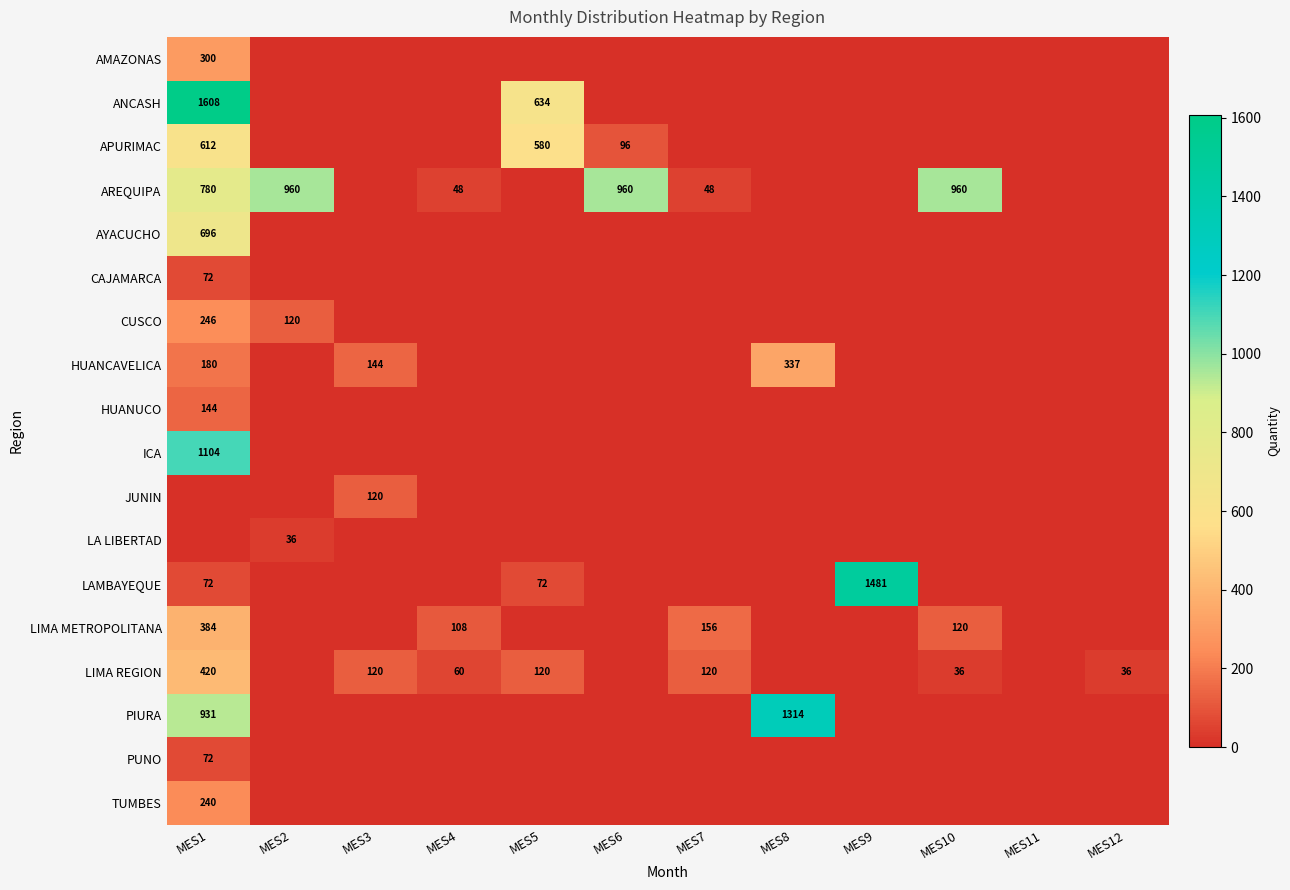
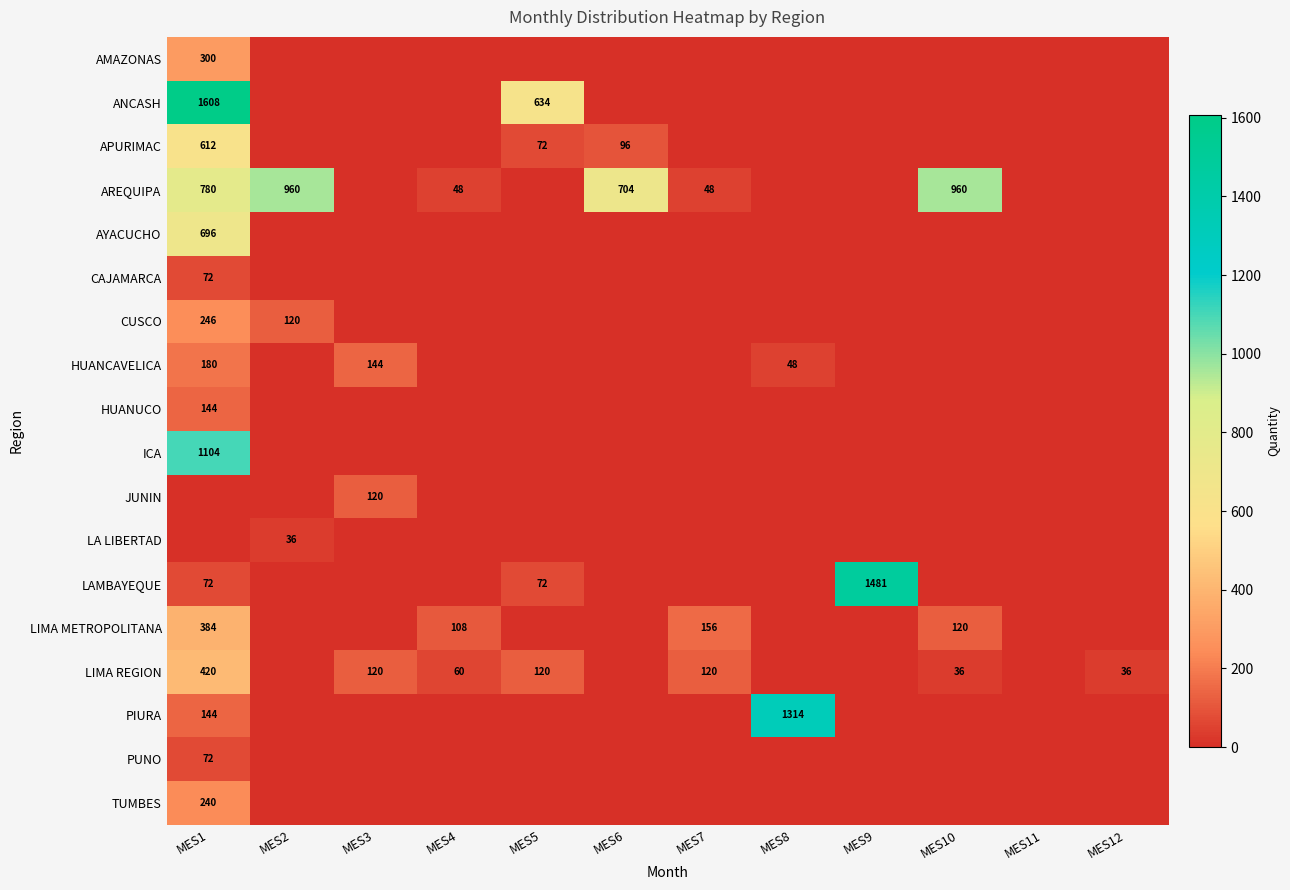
  {
    "AMAZONAS": {
      "MES1": 300
    },
    "ANCASH": {
      "MES1": 1608,
      "MES5": 634
    },
    "APURIMAC": {
      "MES1": 612,
-     "MES5": 580,
+     "MES5": 72,
      "MES6": 96
    },
    "AREQUIPA": {
      "MES1": 780,
      "MES2": 960,
      "MES4": 48,
-     "MES6": 960,
+     "MES6": 704,
      "MES7": 48,
      "MES10": 960
    },
    "AYACUCHO": {
      "MES1": 696
    },
    "CAJAMARCA": {
      "MES1": 72
    },
    "CUSCO": {
      "MES1": 246,
      "MES2": 120
    },
    "HUANCAVELICA": {
      "MES1": 180,
      "MES3": 144,
-     "MES8": 337
+     "MES8": 48
    },
    "HUANUCO": {
      "MES1": 144
    },
    "ICA": {
      "MES1": 1104
    },
    "JUNIN": {
      "MES3": 120
    },
    "LA LIBERTAD": {
      "MES2": 36
    },
    "LAMBAYEQUE": {
      "MES1": 72,
      "MES5": 72,
      "MES9": 1481
    },
    "LIMA METROPOLITANA": {
      "MES1": 384,
      "MES4": 108,
      "MES7": 156,
      "MES10": 120
    },
    "LIMA REGION": {
      "MES1": 420,
      "MES3": 120,
      "MES4": 60,
      "MES5": 120,
      "MES7": 120,
      "MES10": 36,
      "MES12": 36
    },
    "PIURA": {
-     "MES1": 931,
+     "MES1": 144,
      "MES8": 1314
    },
    "PUNO": {
      "MES1": 72
    },
    "TUMBES": {
      "MES1": 240
    }
  }
